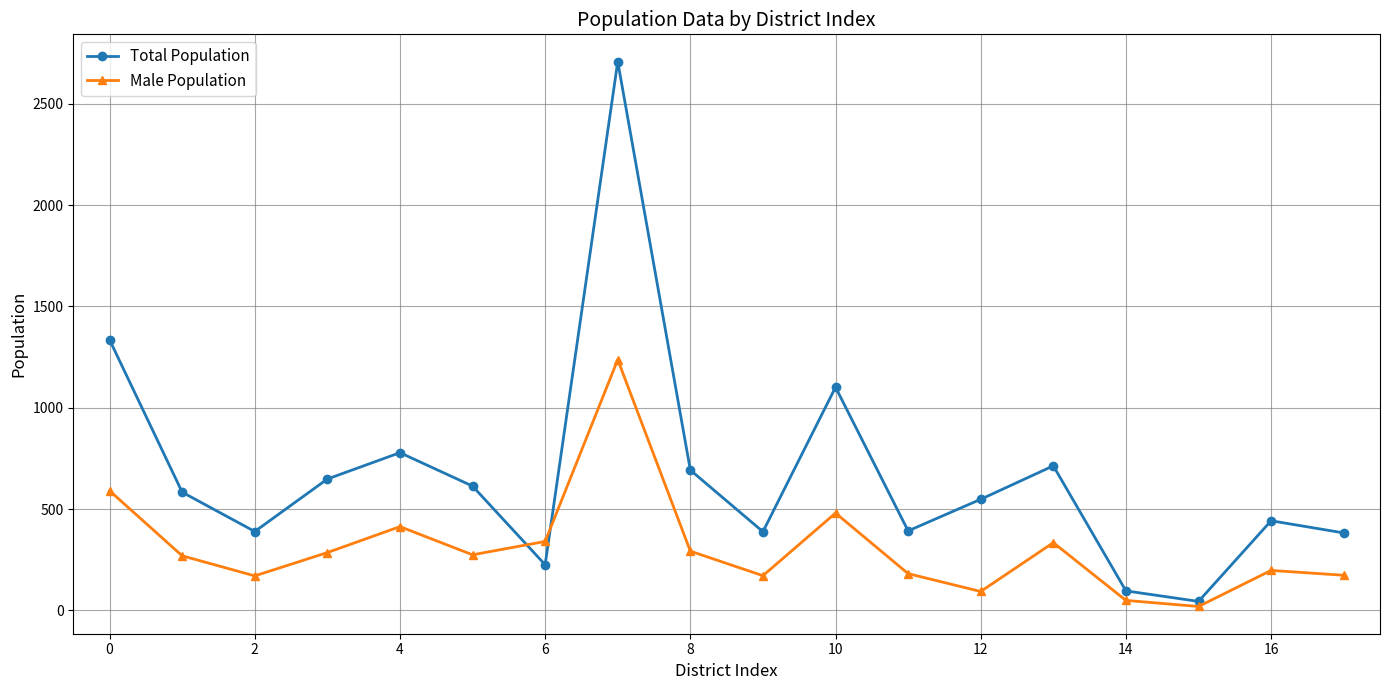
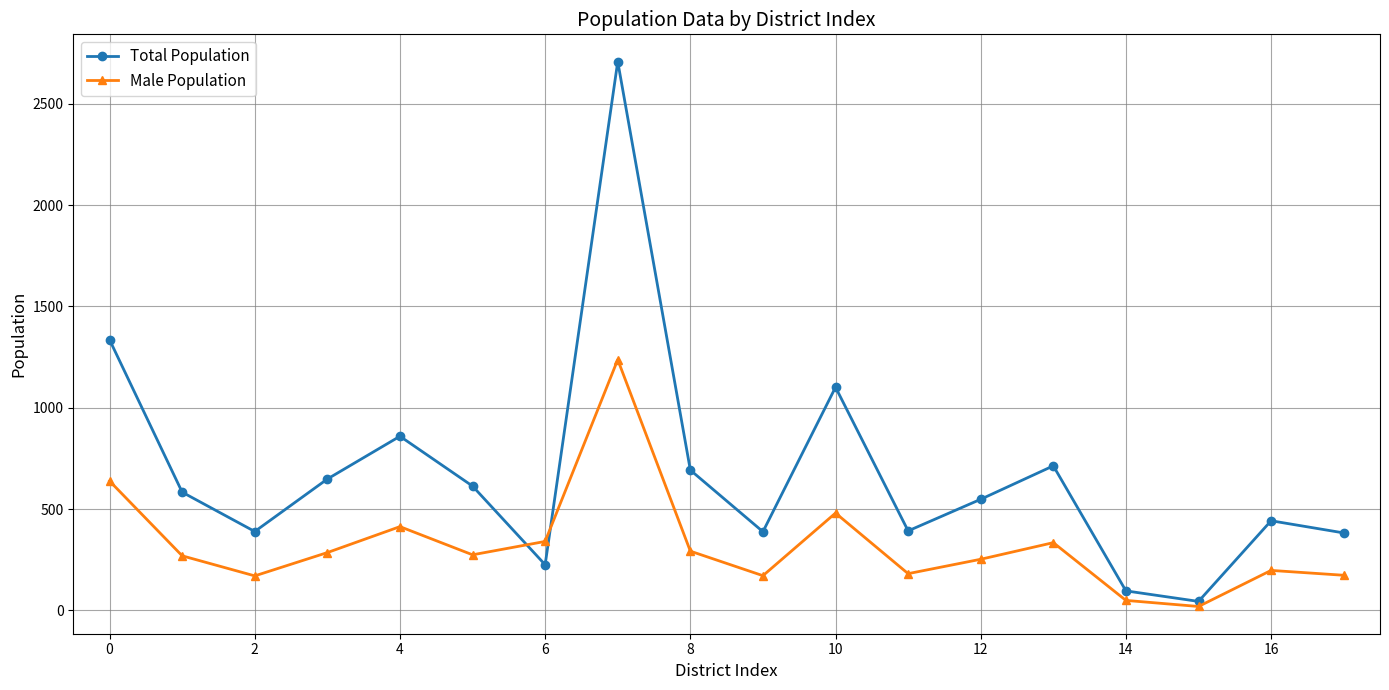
  {
    "Total Population": {
      "0": 1340,
      "2": 390,
-     "4": 780,
+     "4": 860,
      "6": 230,
      "8": 690,
      "10": 1100,
      "12": 550,
      "14": 100,
      "16": 440
    },
    "Male Population": {
-     "0": 590,
+     "0": 640,
      "2": 170,
      "4": 410,
      "6": 340,
      "8": 290,
      "10": 480,
-     "12": 90,
+     "12": 250,
      "14": 50,
      "16": 200
    }
  }
